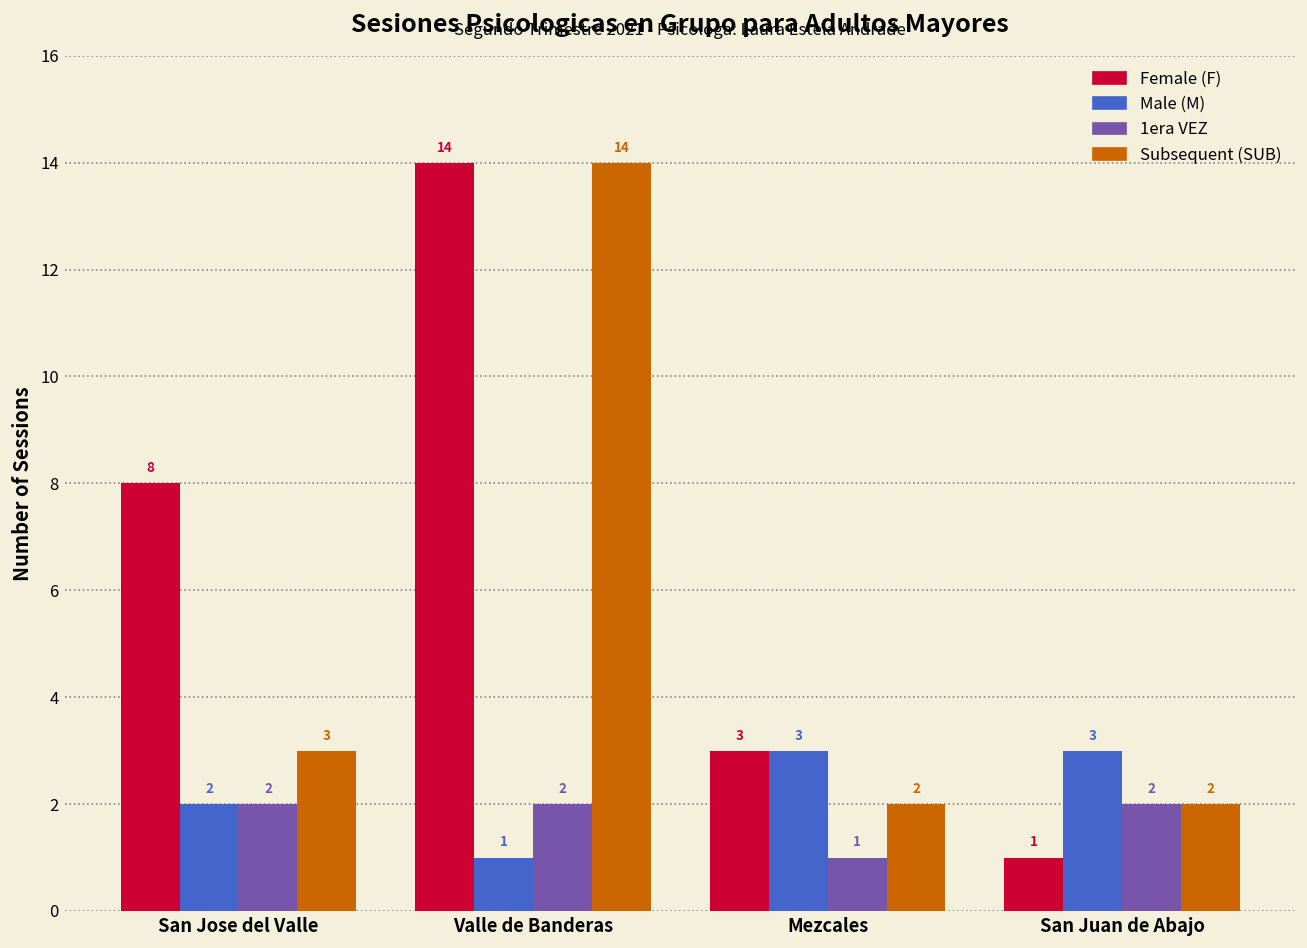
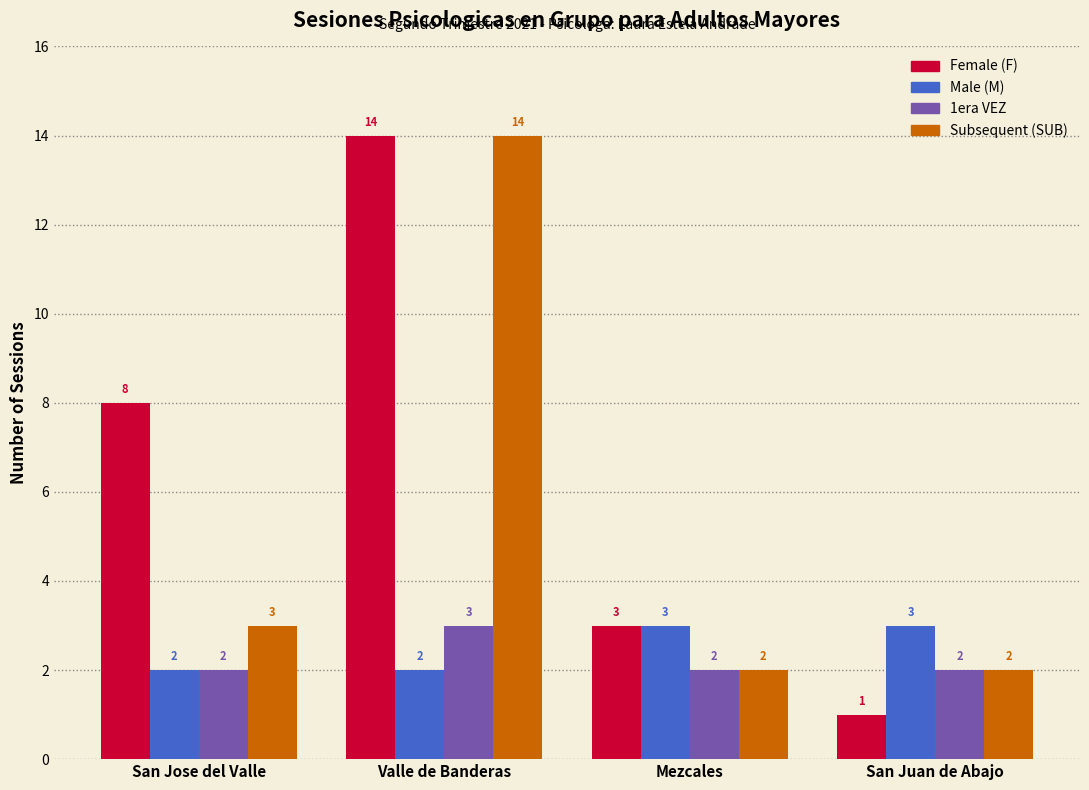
  {
    "Female (F)": {
      "San Jose del Valle": 8,
      "Valle de Banderas": 14,
      "Mezcales": 3,
      "San Juan de Abajo": 1
    },
    "Male (M)": {
      "San Jose del Valle": 2,
-     "Valle de Banderas": 1,
+     "Valle de Banderas": 2,
      "Mezcales": 3,
      "San Juan de Abajo": 3
    },
    "1era VEZ": {
      "San Jose del Valle": 2,
-     "Valle de Banderas": 2,
-     "Mezcales": 1,
+     "Valle de Banderas": 3,
+     "Mezcales": 2,
      "San Juan de Abajo": 2
    },
    "Subsequent (SUB)": {
      "San Jose del Valle": 3,
      "Valle de Banderas": 14,
      "Mezcales": 2,
      "San Juan de Abajo": 2
    }
  }
